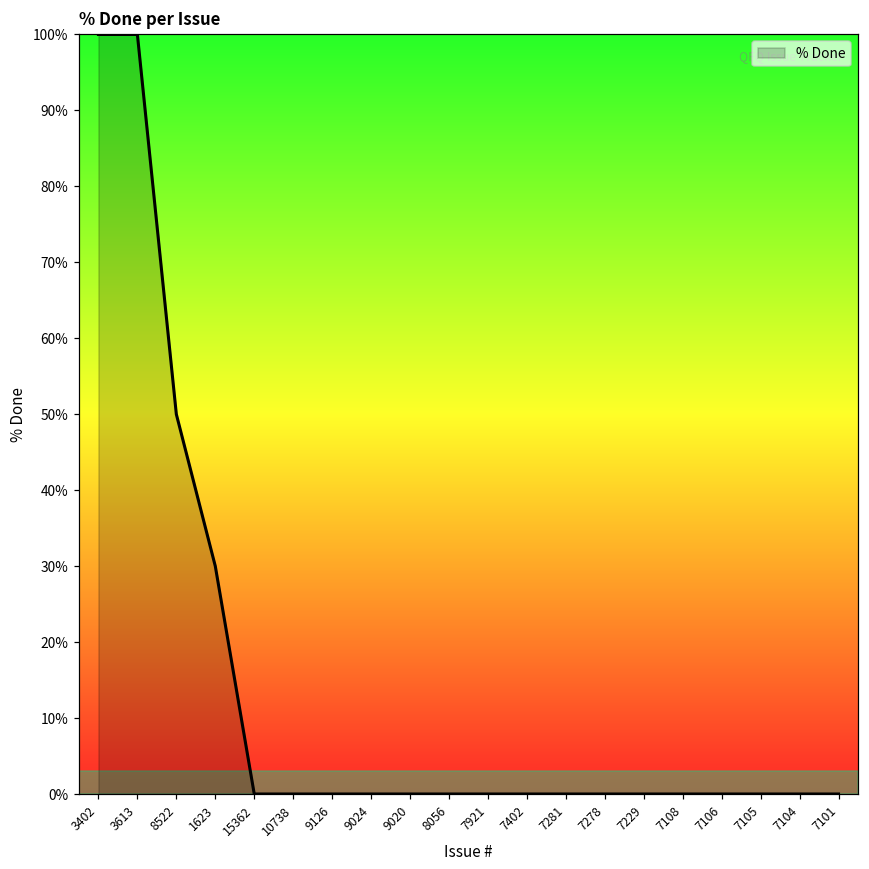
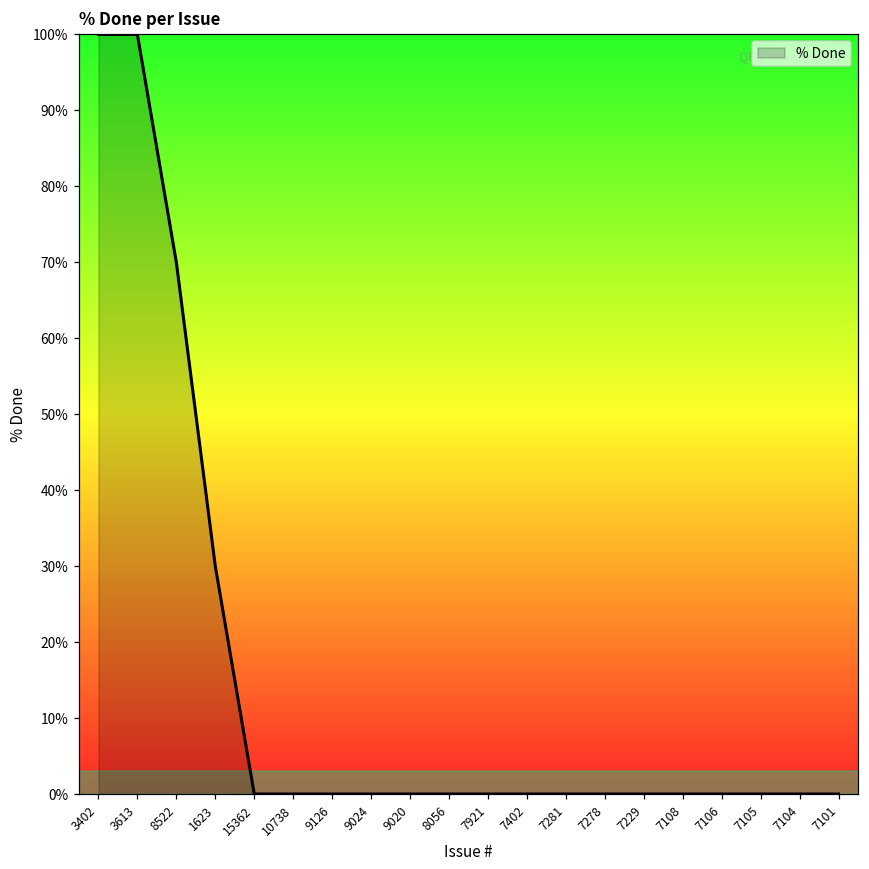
  {
    "3402": "100%",
    "3613": "100%",
-   "8522": "50%",
+   "8522": "70%",
    "1623": "30%"
  }
